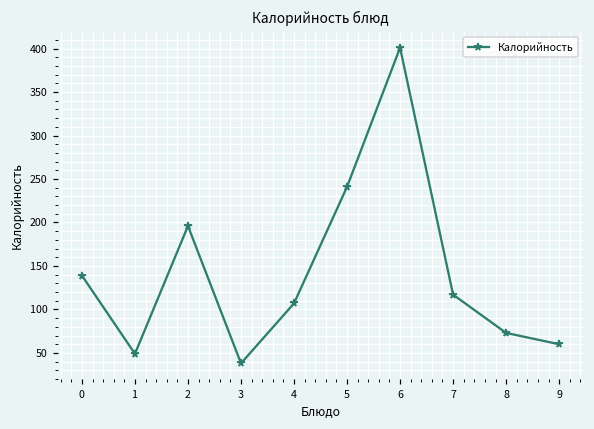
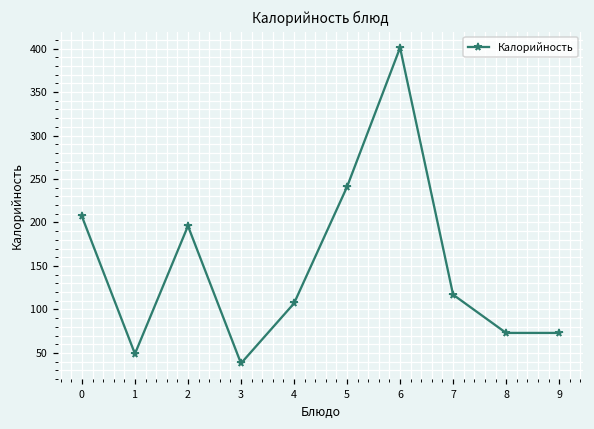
  {
-   "0": 140,
+   "0": 210,
    "1": 50,
    "2": 200,
    "3": 40,
    "4": 110,
    "5": 240,
    "6": 400,
    "7": 120,
    "8": 70,
-   "9": 60
+   "9": 70
  }
